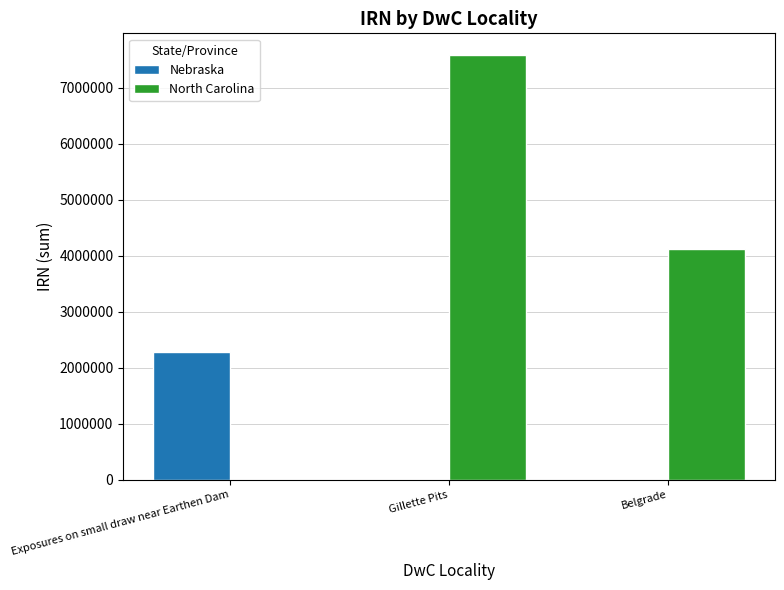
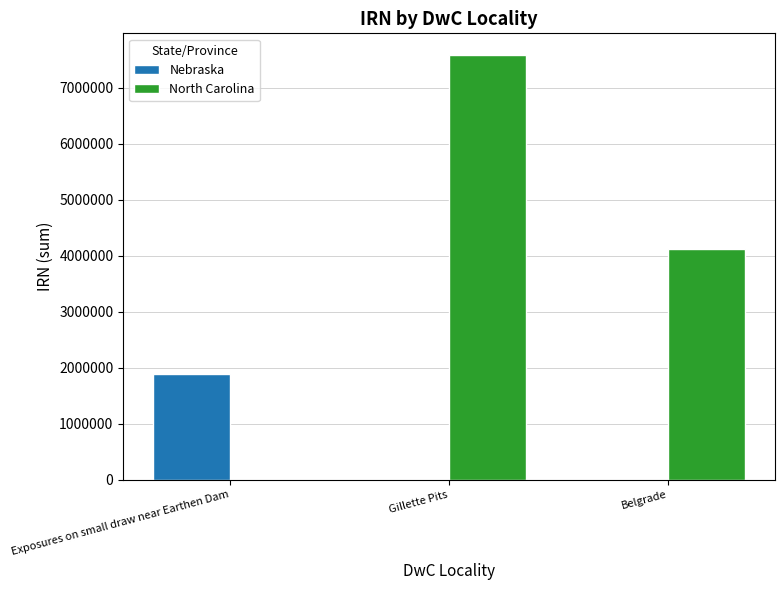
  {
    "Nebraska": {
-     "Exposures on small draw near Earthen Dam": 2300000,
+     "Exposures on small draw near Earthen Dam": 1900000,
      "Gillette Pits": 0,
      "Belgrade": 0
    },
    "North Carolina": {
      "Exposures on small draw near Earthen Dam": 0,
      "Gillette Pits": 7600000,
      "Belgrade": 4100000
    }
  }
